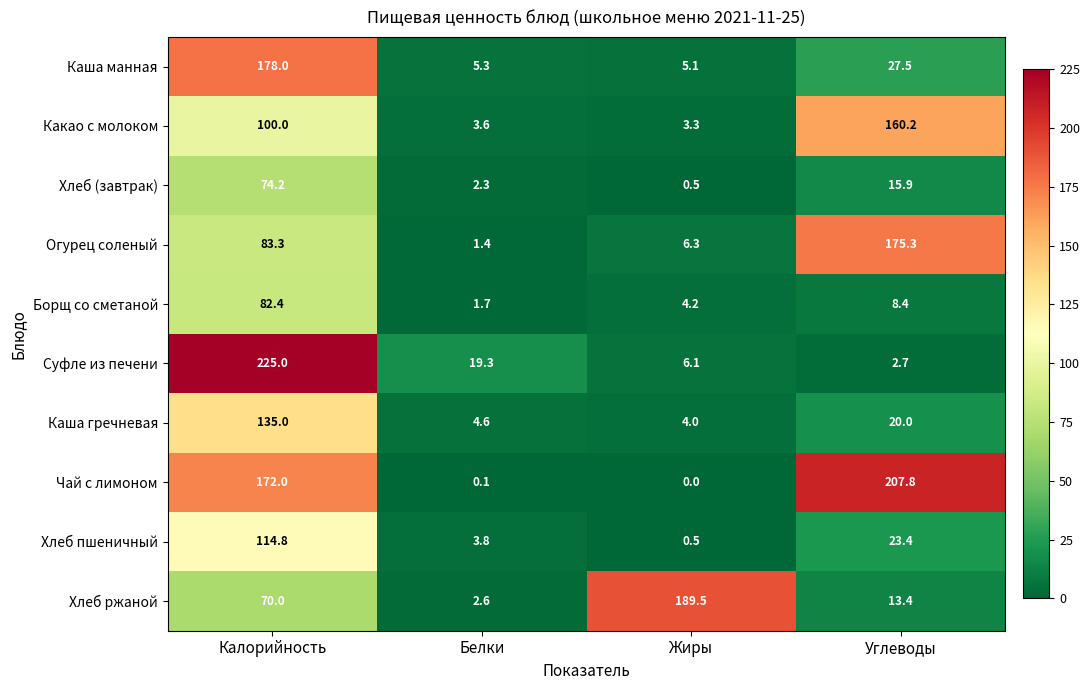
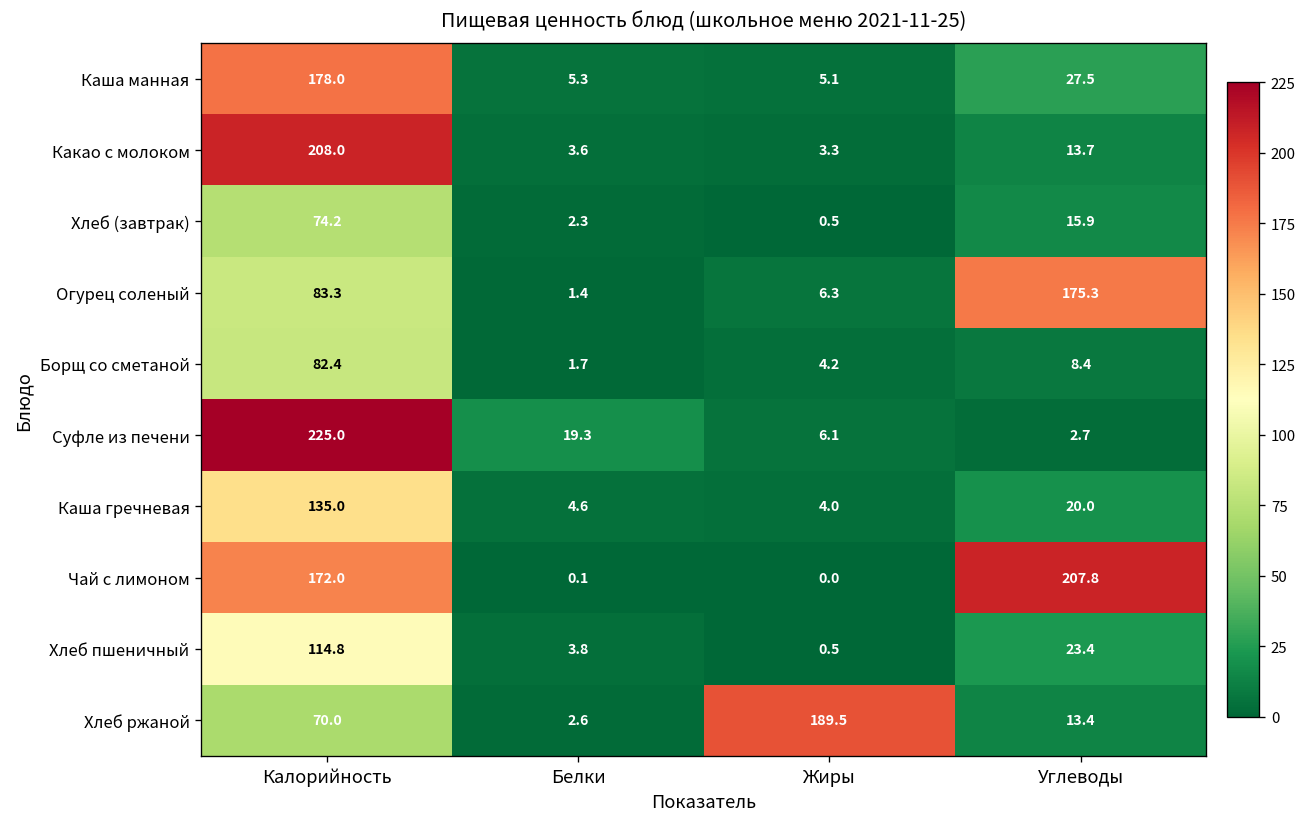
  {
    "Каша манная": {
      "Калорийность": 178.0,
      "Белки": 5.3,
      "Жиры": 5.1,
      "Углеводы": 27.5
    },
    "Какао с молоком": {
-     "Калорийность": 100.0,
+     "Калорийность": 208.0,
      "Белки": 3.6,
      "Жиры": 3.3,
-     "Углеводы": 160.2
+     "Углеводы": 13.7
    },
    "Хлеб (завтрак)": {
      "Калорийность": 74.2,
      "Белки": 2.3,
      "Жиры": 0.5,
      "Углеводы": 15.9
    },
    "Огурец соленый": {
      "Калорийность": 83.3,
      "Белки": 1.4,
      "Жиры": 6.3,
      "Углеводы": 175.3
    },
    "Борщ со сметаной": {
      "Калорийность": 82.4,
      "Белки": 1.7,
      "Жиры": 4.2,
      "Углеводы": 8.4
    },
    "Суфле из печени": {
      "Калорийность": 225.0,
      "Белки": 19.3,
      "Жиры": 6.1,
      "Углеводы": 2.7
    },
    "Каша гречневая": {
      "Калорийность": 135.0,
      "Белки": 4.6,
      "Жиры": 4.0,
      "Углеводы": 20.0
    },
    "Чай с лимоном": {
      "Калорийность": 172.0,
      "Белки": 0.1,
      "Жиры": 0.0,
      "Углеводы": 207.8
    },
    "Хлеб пшеничный": {
      "Калорийность": 114.8,
      "Белки": 3.8,
      "Жиры": 0.5,
      "Углеводы": 23.4
    },
    "Хлеб ржаной": {
      "Калорийность": 70.0,
      "Белки": 2.6,
      "Жиры": 189.5,
      "Углеводы": 13.4
    }
  }
